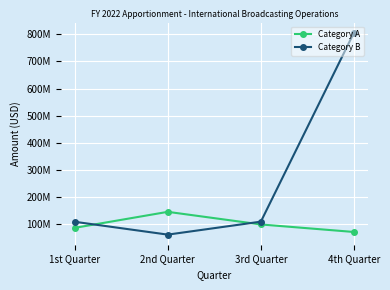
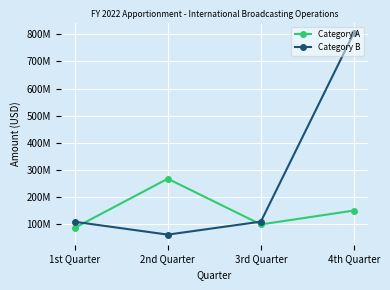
  {
    "Category A": {
      "1st Quarter": 90000000,
-     "2nd Quarter": 150000000,
+     "2nd Quarter": 270000000,
      "3rd Quarter": 100000000,
-     "4th Quarter": 70000000
+     "4th Quarter": 150000000
    },
    "Category B": {
      "1st Quarter": 110000000,
      "2nd Quarter": 60000000,
      "3rd Quarter": 110000000
    }
  }
